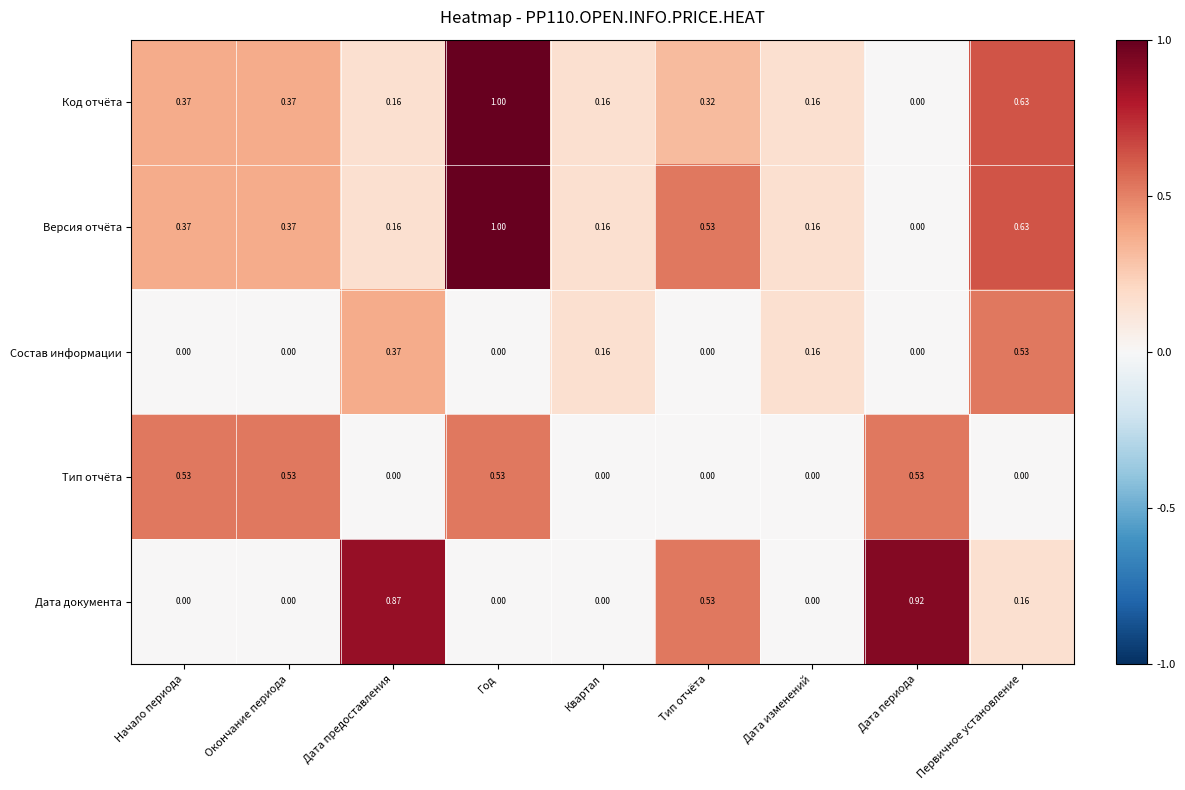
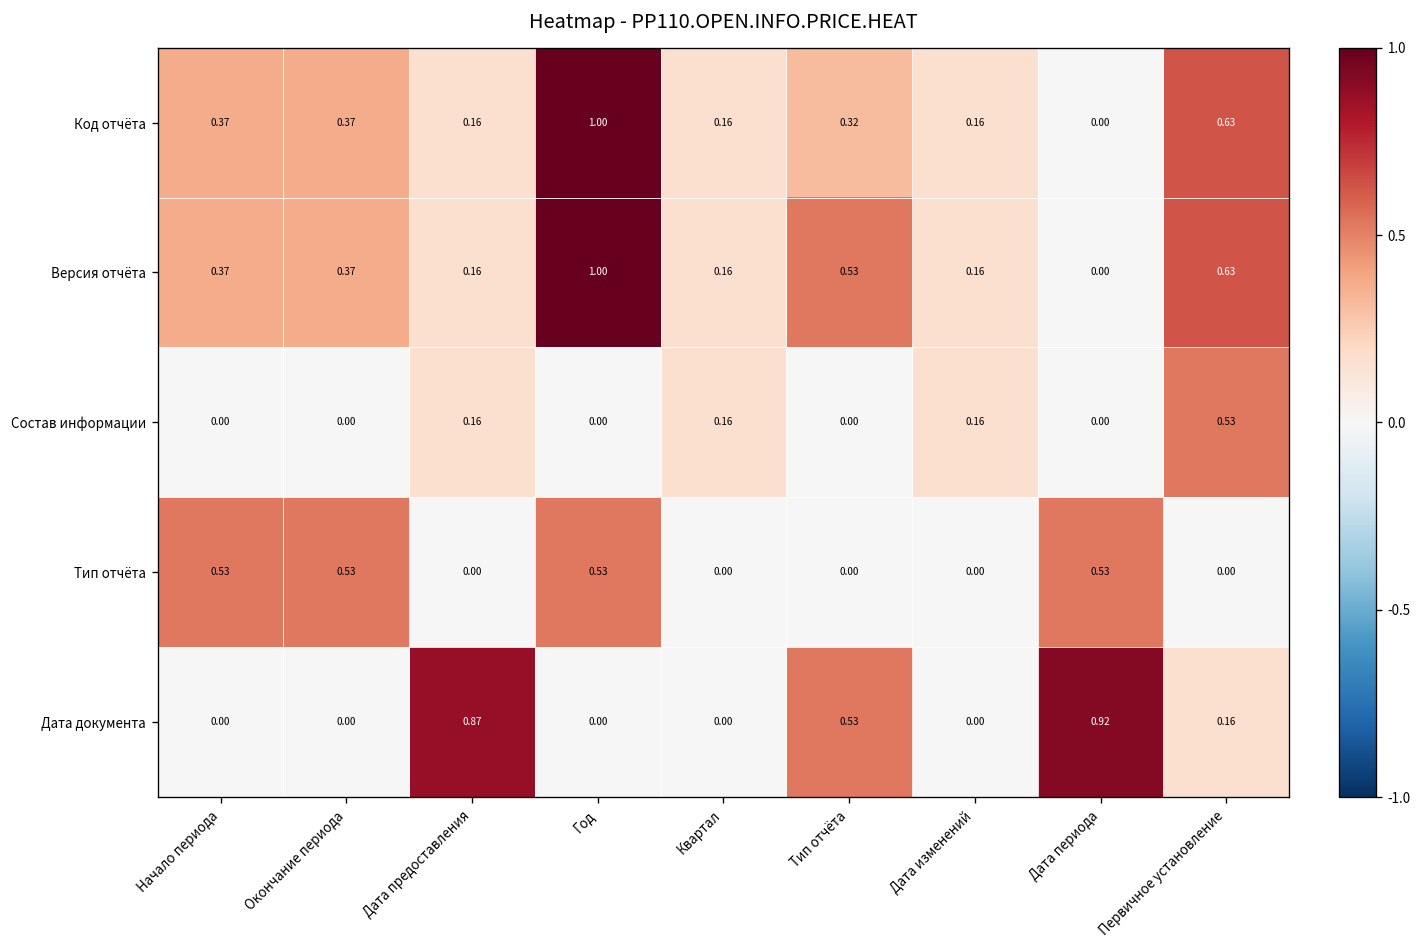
  {
    "Код отчёта": {
      "Начало периода": 0.37,
      "Окончание периода": 0.37,
      "Дата предоставления": 0.16,
      "Год": 1.00,
      "Квартал": 0.16,
      "Тип отчёта": 0.32,
      "Дата изменений": 0.16,
      "Дата периода": 0.00,
      "Первичное установление": 0.63
    },
    "Версия отчёта": {
      "Начало периода": 0.37,
      "Окончание периода": 0.37,
      "Дата предоставления": 0.16,
      "Год": 1.00,
      "Квартал": 0.16,
      "Тип отчёта": 0.53,
      "Дата изменений": 0.16,
      "Дата периода": 0.00,
      "Первичное установление": 0.63
    },
    "Состав информации": {
      "Начало периода": 0.00,
      "Окончание периода": 0.00,
-     "Дата предоставления": 0.37,
+     "Дата предоставления": 0.16,
      "Год": 0.00,
      "Квартал": 0.16,
      "Тип отчёта": 0.00,
      "Дата изменений": 0.16,
      "Дата периода": 0.00,
      "Первичное установление": 0.53
    },
    "Тип отчёта": {
      "Начало периода": 0.53,
      "Окончание периода": 0.53,
      "Дата предоставления": 0.00,
      "Год": 0.53,
      "Квартал": 0.00,
      "Тип отчёта": 0.00,
      "Дата изменений": 0.00,
      "Дата периода": 0.53,
      "Первичное установление": 0.00
    },
    "Дата документа": {
      "Начало периода": 0.00,
      "Окончание периода": 0.00,
      "Дата предоставления": 0.87,
      "Год": 0.00,
      "Квартал": 0.00,
      "Тип отчёта": 0.53,
      "Дата изменений": 0.00,
      "Дата периода": 0.92,
      "Первичное установление": 0.16
    }
  }
